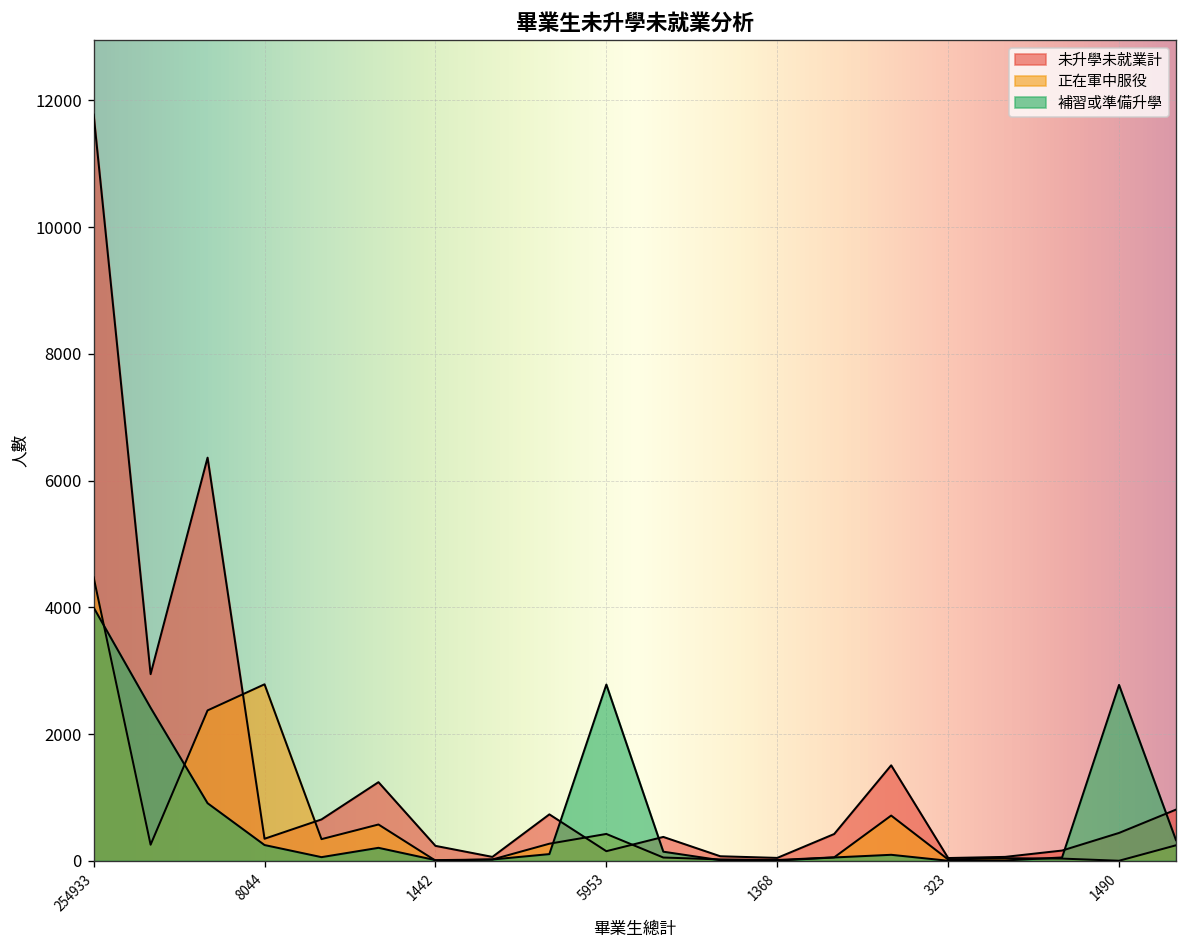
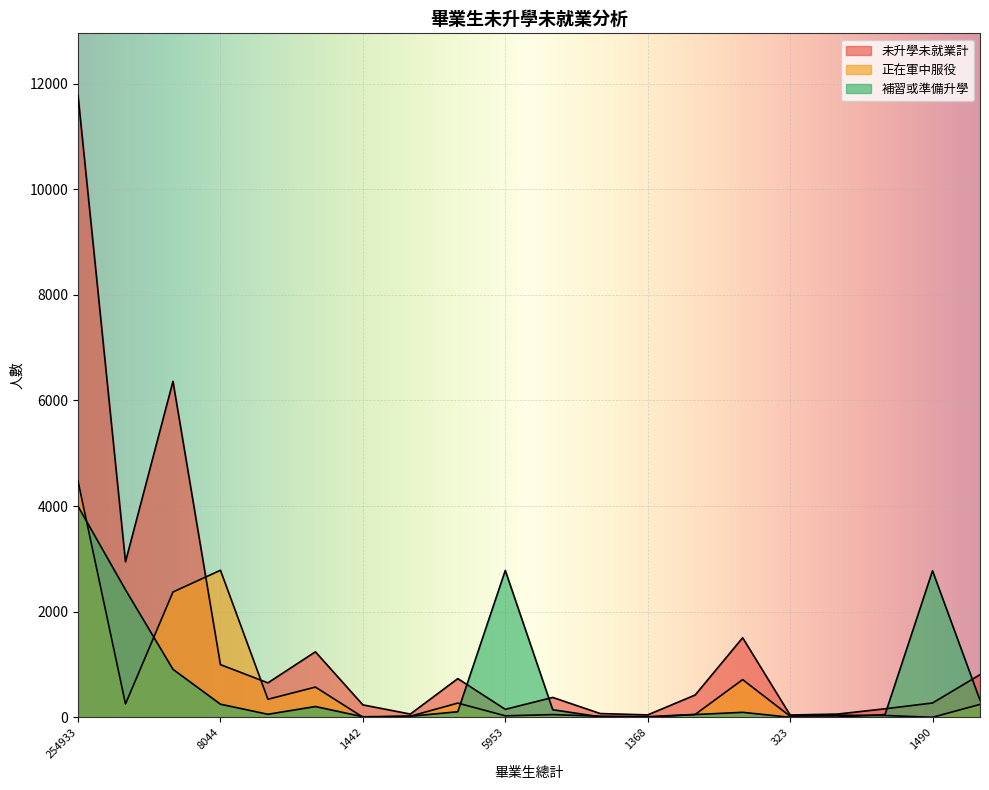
  {
    "未升學未就業計": {
      "254933": 11800,
-     "8044": 300,
+     "8044": 1000,
      "1442": 200,
      "5953": 200,
-     "1490": 400
+     "1490": 300
    },
    "正在軍中服役": {
      "254933": 4500,
      "8044": 2800,
-     "5953": 400,
+     "5953": 0,
      "1490": 0
    },
    "補習或準備升學": {
      "254933": 4000,
      "8044": 300,
      "5953": 2800,
      "1490": 2800
    }
  }
